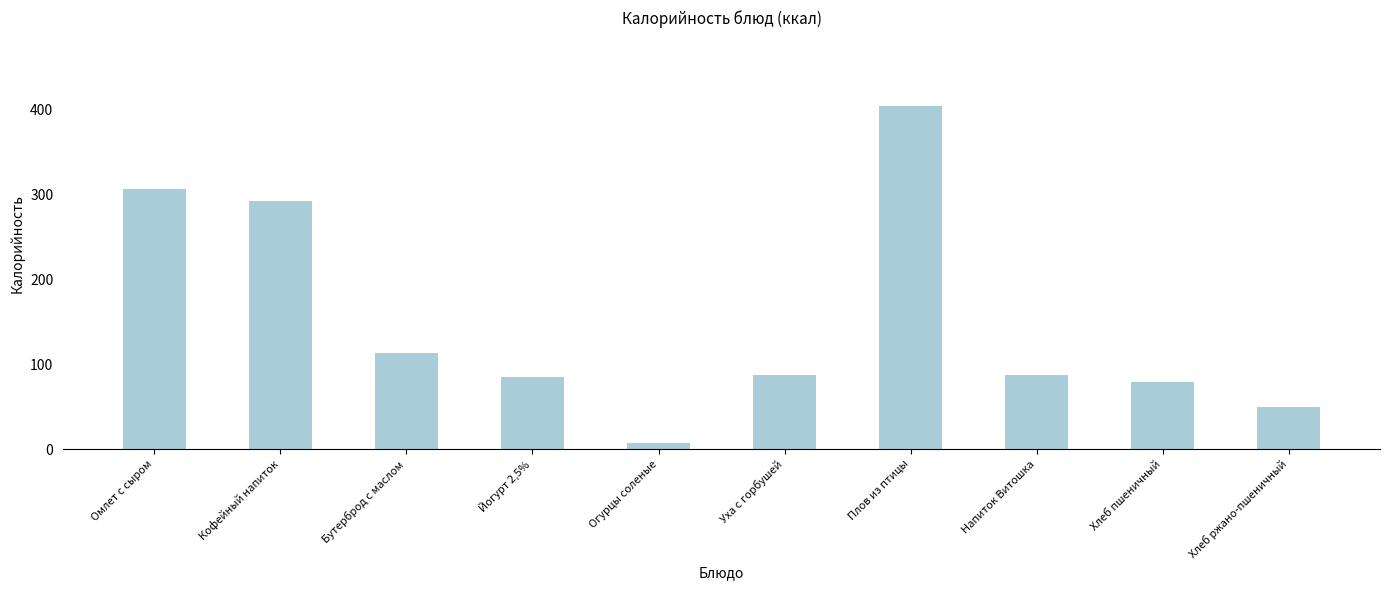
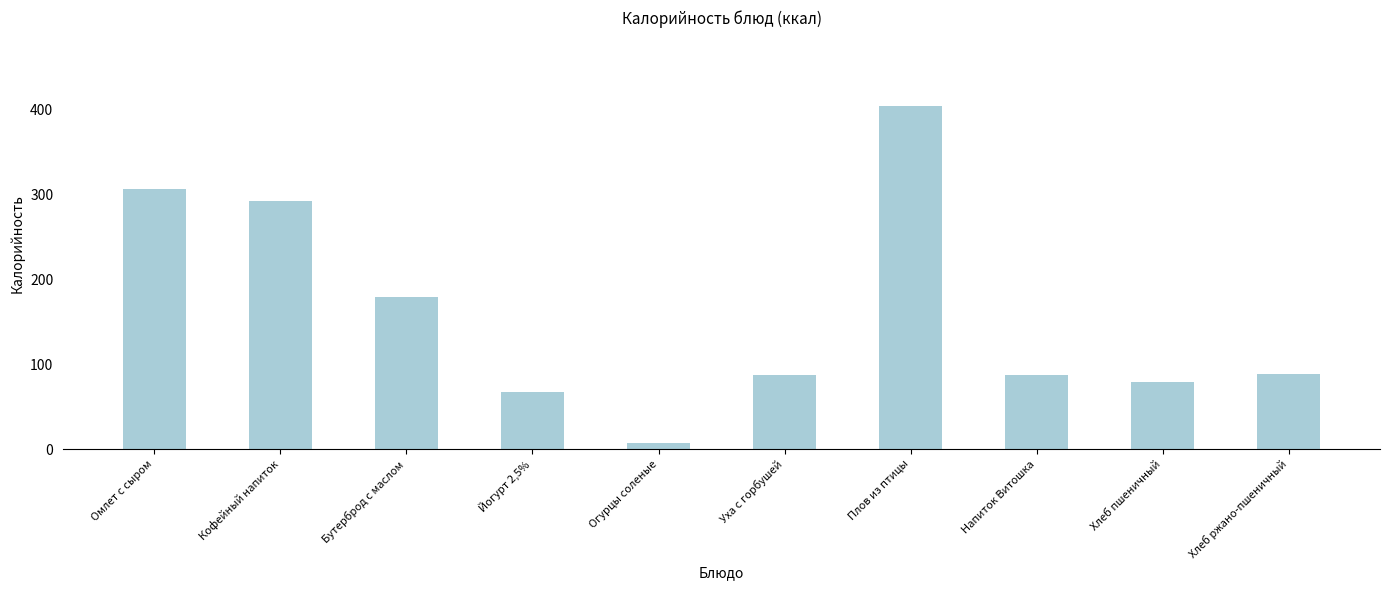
  {
    "Омлет с сыром": 310,
    "Кофейный напиток": 290,
-   "Бутерброд с маслом": 110,
-   "Йогурт 2,5%": 90,
+   "Бутерброд с маслом": 180,
+   "Йогурт 2,5%": 70,
    "Огурцы соленые": 10,
    "Уха с горбушей": 90,
    "Плов из птицы": 400,
    "Напиток Витошка": 90,
    "Хлеб пшеничный": 80,
-   "Хлеб ржано-пшеничный": 50
+   "Хлеб ржано-пшеничный": 90
  }
